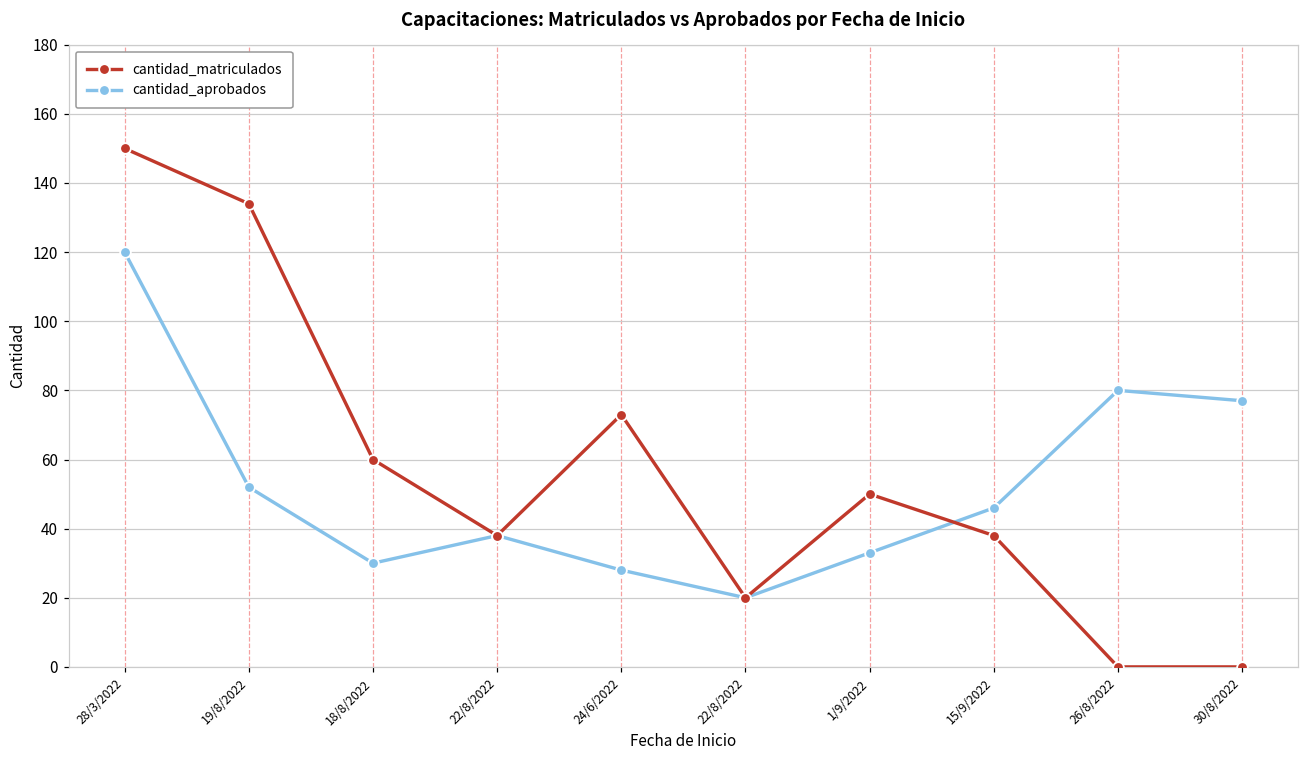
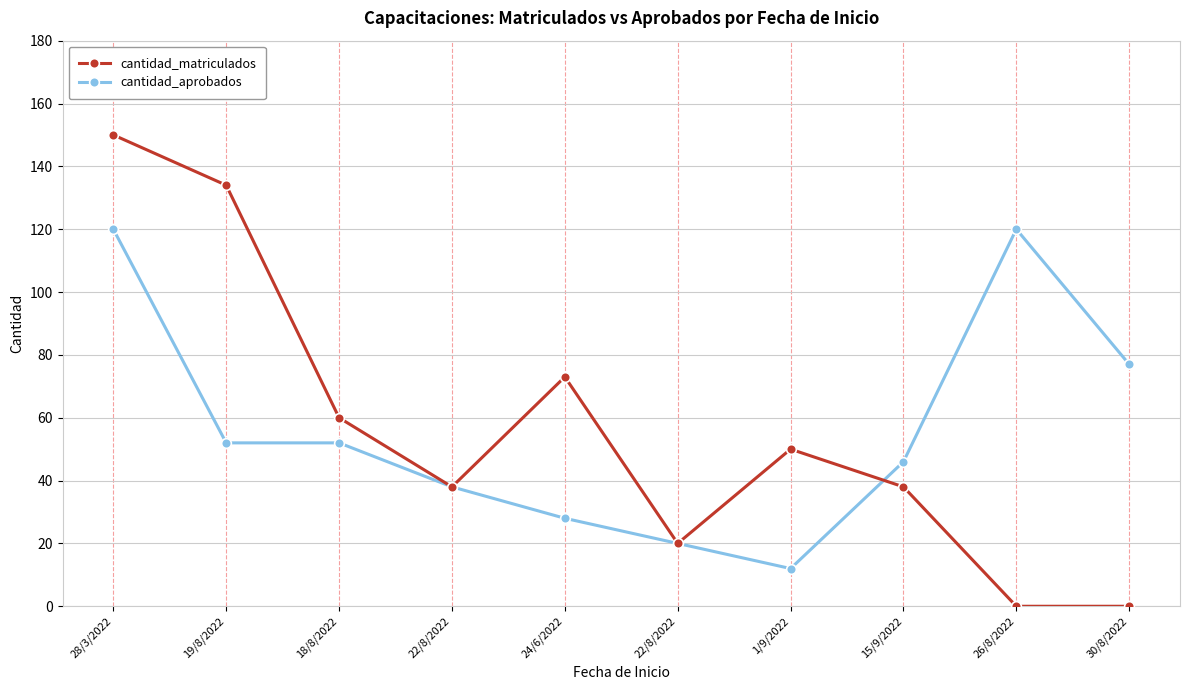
  {
    "cantidad_matriculados": {
      "28/3/2022": 150,
      "19/8/2022": 134,
      "18/8/2022": 60,
      "24/6/2022": 73,
      "1/9/2022": 50,
      "15/9/2022": 38,
      "26/8/2022": 0,
      "30/8/2022": 0
    },
    "cantidad_aprobados": {
      "28/3/2022": 120,
      "19/8/2022": 52,
-     "18/8/2022": 30,
+     "18/8/2022": 52,
      "24/6/2022": 28,
-     "1/9/2022": 33,
+     "1/9/2022": 12,
      "15/9/2022": 46,
-     "26/8/2022": 80,
+     "26/8/2022": 120,
      "30/8/2022": 77
    }
  }
